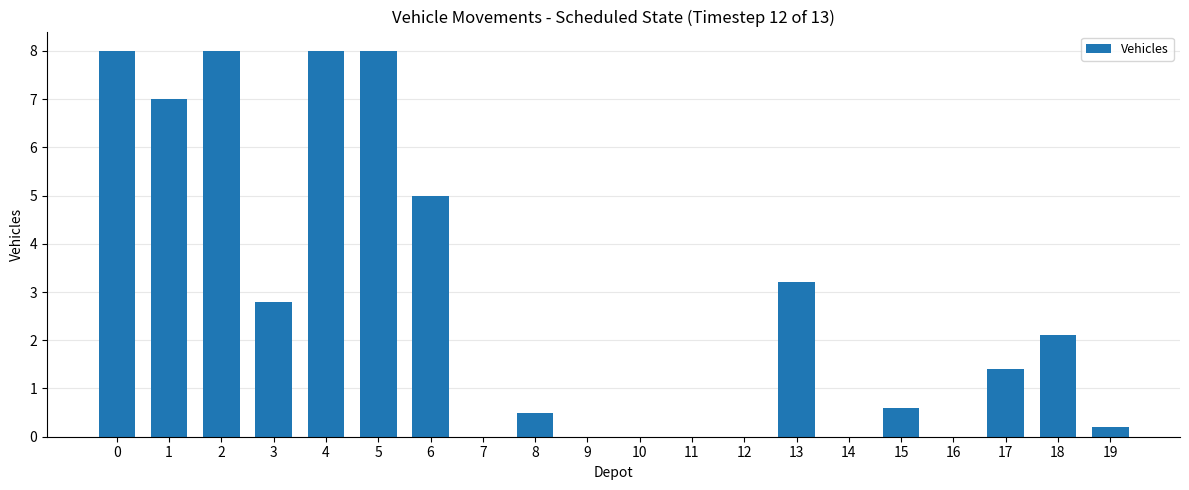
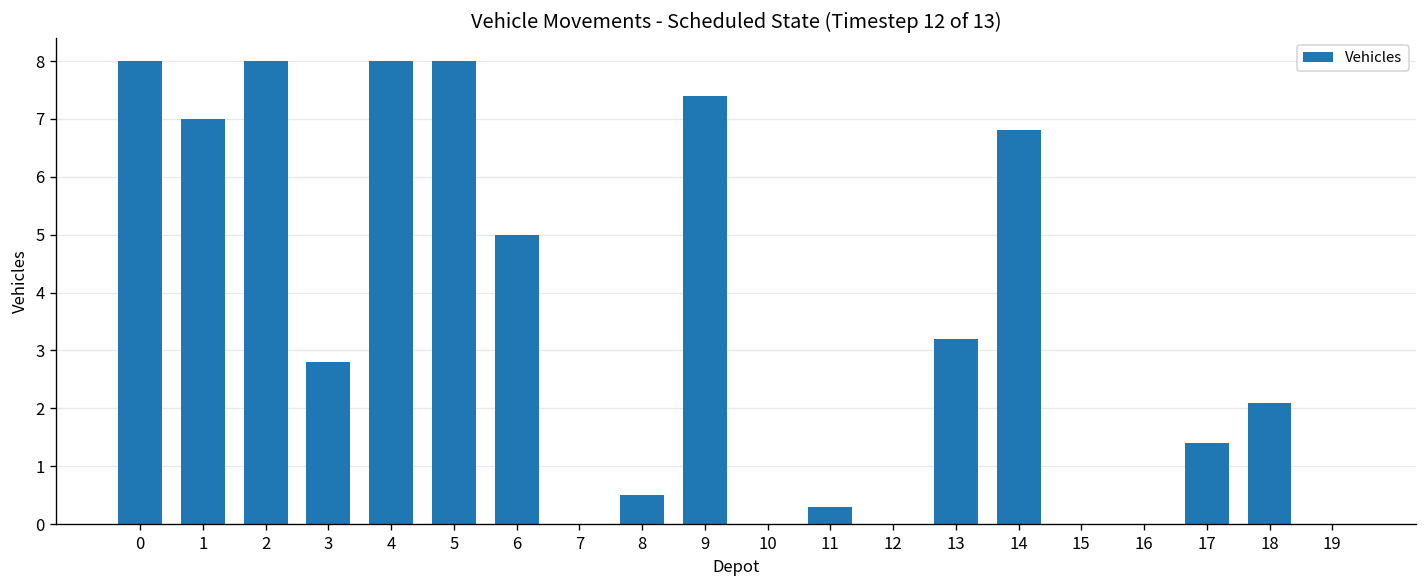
  {
    "0": 8.0,
    "1": 7.0,
    "2": 8.0,
    "3": 2.8,
    "4": 8.0,
    "5": 8.0,
    "6": 5.0,
    "7": 0.0,
    "8": 0.5,
-   "9": 0.0,
+   "9": 7.4,
    "10": 0.0,
-   "11": 0.0,
+   "11": 0.3,
    "12": 0.0,
    "13": 3.2,
-   "14": 0.0,
-   "15": 0.6,
+   "14": 6.8,
+   "15": 0.0,
    "16": 0.0,
    "17": 1.4,
    "18": 2.1,
-   "19": 0.2
+   "19": 0.0
  }
